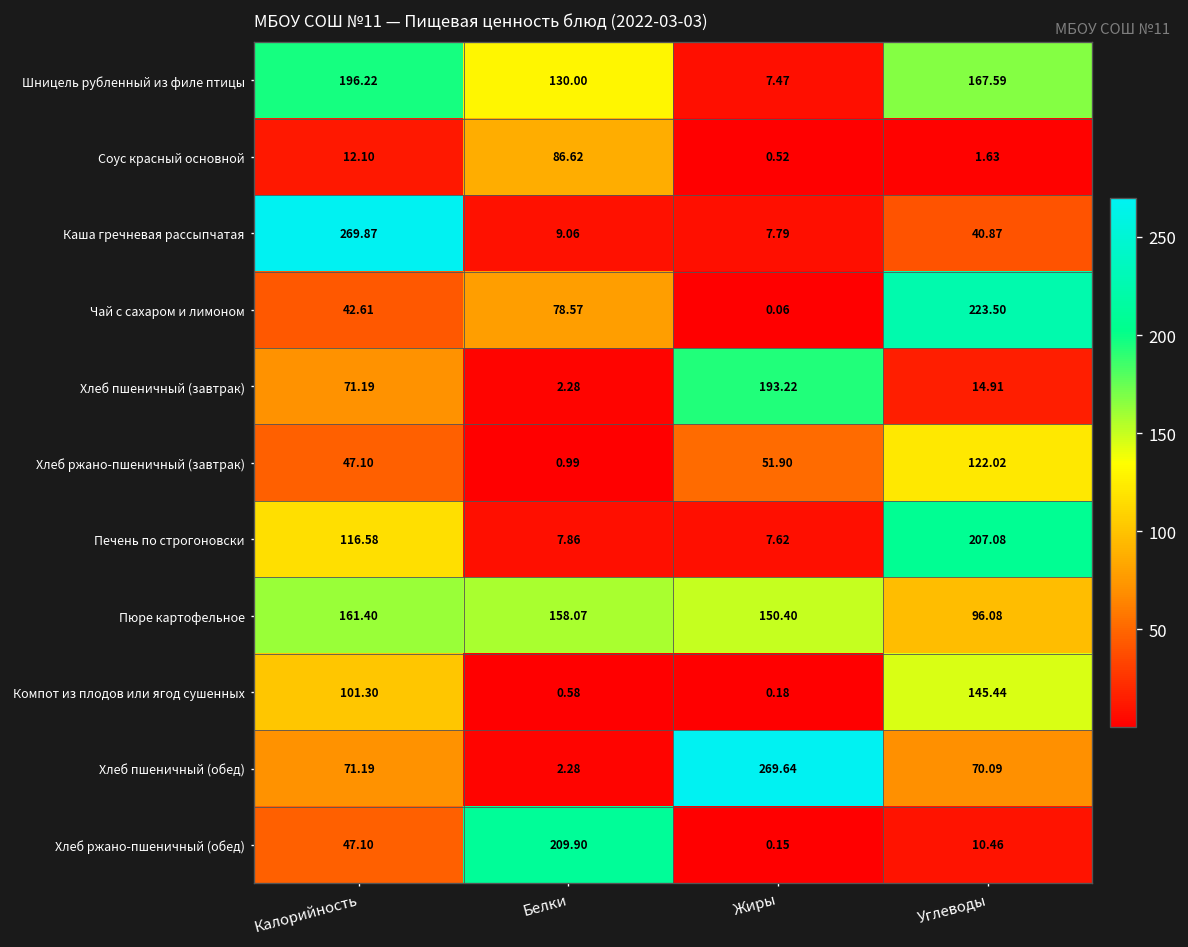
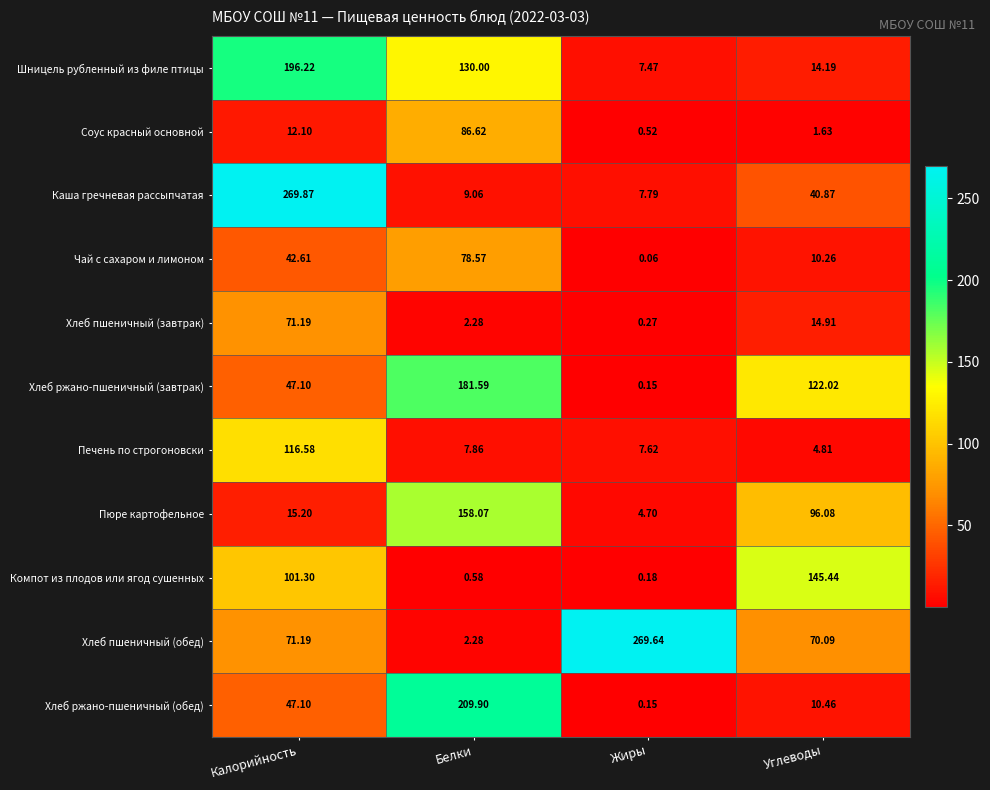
  {
    "Шницель рубленный из филе птицы": {
      "Калорийность": 196.22,
      "Белки": 130.00,
      "Жиры": 7.47,
-     "Углеводы": 167.59
+     "Углеводы": 14.19
    },
    "Соус красный основной": {
      "Калорийность": 12.10,
      "Белки": 86.62,
      "Жиры": 0.52,
      "Углеводы": 1.63
    },
    "Каша гречневая рассыпчатая": {
      "Калорийность": 269.87,
      "Белки": 9.06,
      "Жиры": 7.79,
      "Углеводы": 40.87
    },
    "Чай с сахаром и лимоном": {
      "Калорийность": 42.61,
      "Белки": 78.57,
      "Жиры": 0.06,
-     "Углеводы": 223.50
+     "Углеводы": 10.26
    },
    "Хлеб пшеничный (завтрак)": {
      "Калорийность": 71.19,
      "Белки": 2.28,
-     "Жиры": 193.22,
+     "Жиры": 0.27,
      "Углеводы": 14.91
    },
    "Хлеб ржано-пшеничный (завтрак)": {
      "Калорийность": 47.10,
-     "Белки": 0.99,
-     "Жиры": 51.90,
+     "Белки": 181.59,
+     "Жиры": 0.15,
      "Углеводы": 122.02
    },
    "Печень по строгоновски": {
      "Калорийность": 116.58,
      "Белки": 7.86,
      "Жиры": 7.62,
-     "Углеводы": 207.08
+     "Углеводы": 4.81
    },
    "Пюре картофельное": {
-     "Калорийность": 161.40,
+     "Калорийность": 15.20,
      "Белки": 158.07,
-     "Жиры": 150.40,
+     "Жиры": 4.70,
      "Углеводы": 96.08
    },
    "Компот из плодов или ягод сушенных": {
      "Калорийность": 101.30,
      "Белки": 0.58,
      "Жиры": 0.18,
      "Углеводы": 145.44
    },
    "Хлеб пшеничный (обед)": {
      "Калорийность": 71.19,
      "Белки": 2.28,
      "Жиры": 269.64,
      "Углеводы": 70.09
    },
    "Хлеб ржано-пшеничный (обед)": {
      "Калорийность": 47.10,
      "Белки": 209.90,
      "Жиры": 0.15,
      "Углеводы": 10.46
    }
  }
